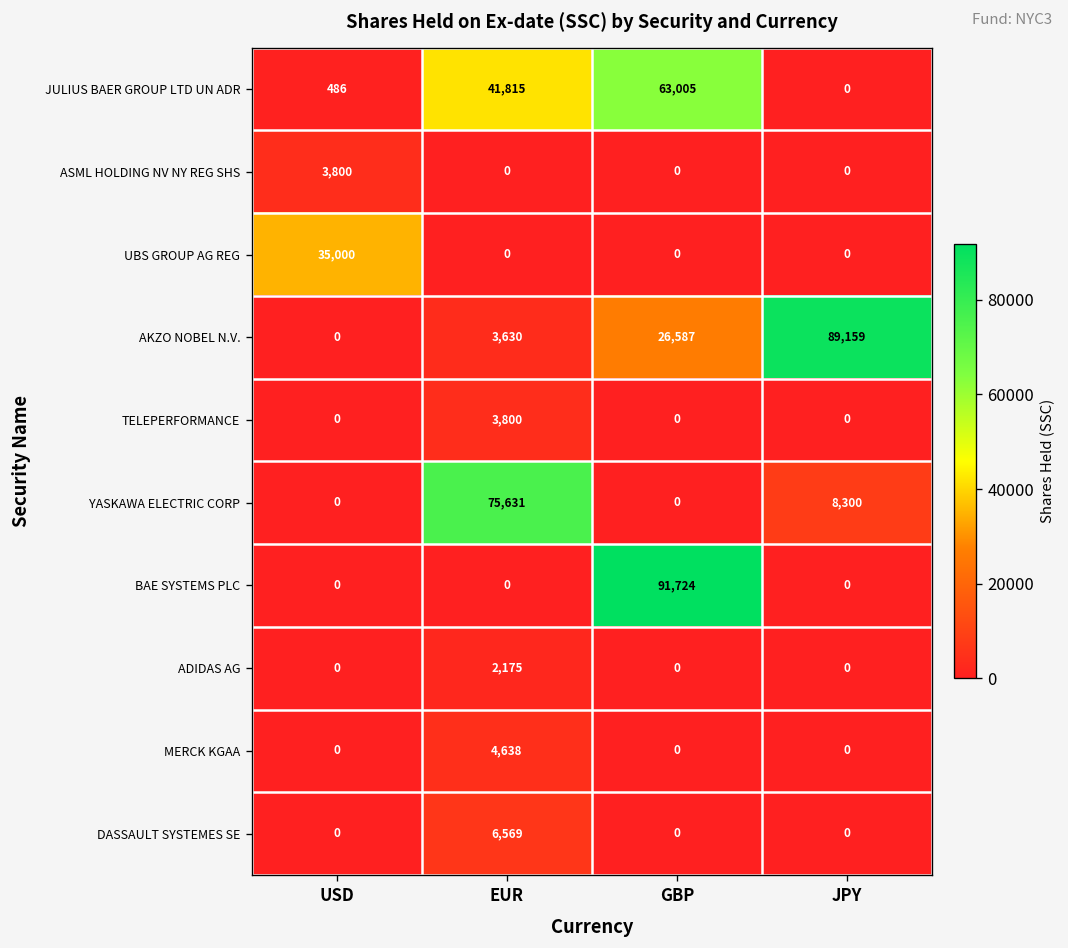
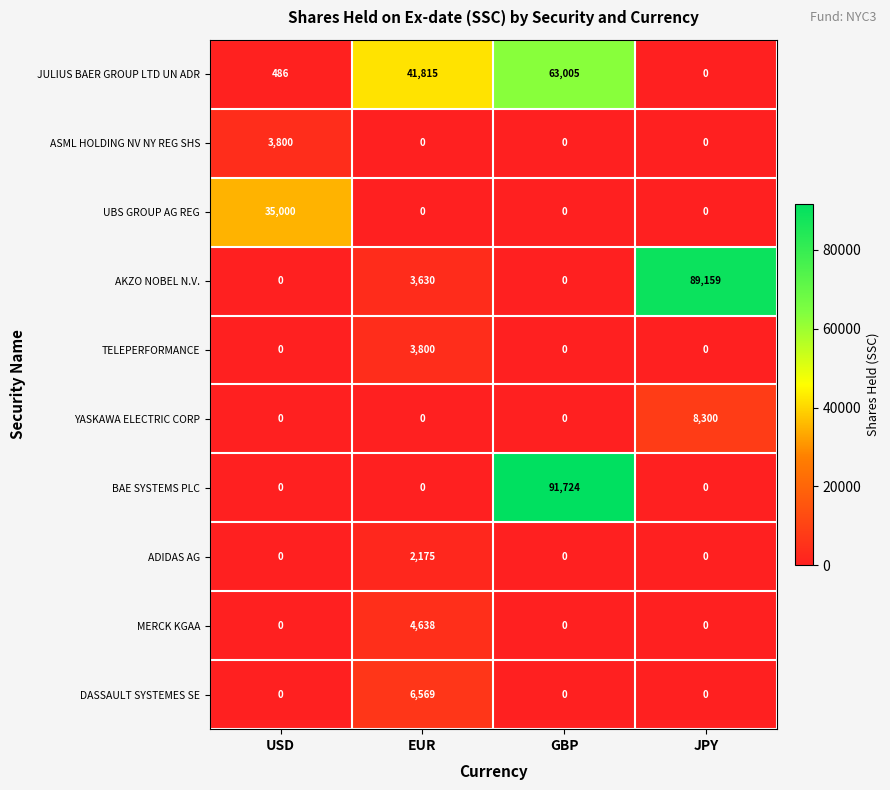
  {
    "JULIUS BAER GROUP LTD UN ADR": {
      "USD": "486",
      "EUR": "41,815",
      "GBP": "63,005",
      "JPY": "0"
    },
    "ASML HOLDING NV NY REG SHS": {
      "USD": "3,800",
      "EUR": "0",
      "GBP": "0",
      "JPY": "0"
    },
    "UBS GROUP AG REG": {
      "USD": "35,000",
      "EUR": "0",
      "GBP": "0",
      "JPY": "0"
    },
    "AKZO NOBEL N.V.": {
      "USD": "0",
      "EUR": "3,630",
-     "GBP": "26,587",
+     "GBP": "0",
      "JPY": "89,159"
    },
    "TELEPERFORMANCE": {
      "USD": "0",
      "EUR": "3,800",
      "GBP": "0",
      "JPY": "0"
    },
    "YASKAWA ELECTRIC CORP": {
      "USD": "0",
-     "EUR": "75,631",
+     "EUR": "0",
      "GBP": "0",
      "JPY": "8,300"
    },
    "BAE SYSTEMS PLC": {
      "USD": "0",
      "EUR": "0",
      "GBP": "91,724",
      "JPY": "0"
    },
    "ADIDAS AG": {
      "USD": "0",
      "EUR": "2,175",
      "GBP": "0",
      "JPY": "0"
    },
    "MERCK KGAA": {
      "USD": "0",
      "EUR": "4,638",
      "GBP": "0",
      "JPY": "0"
    },
    "DASSAULT SYSTEMES SE": {
      "USD": "0",
      "EUR": "6,569",
      "GBP": "0",
      "JPY": "0"
    }
  }
